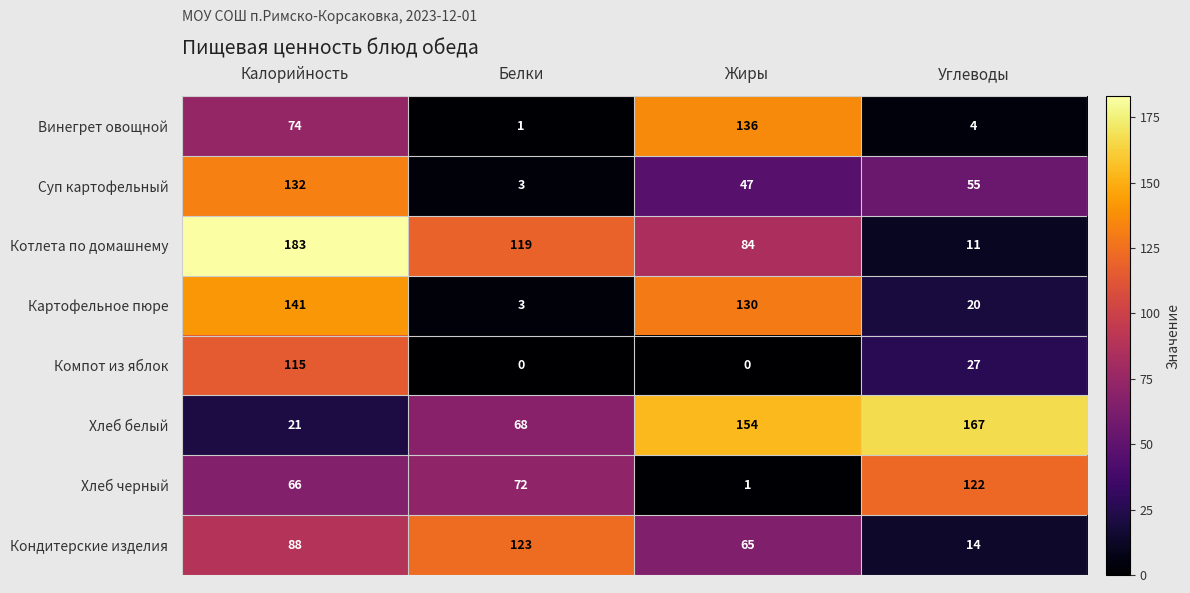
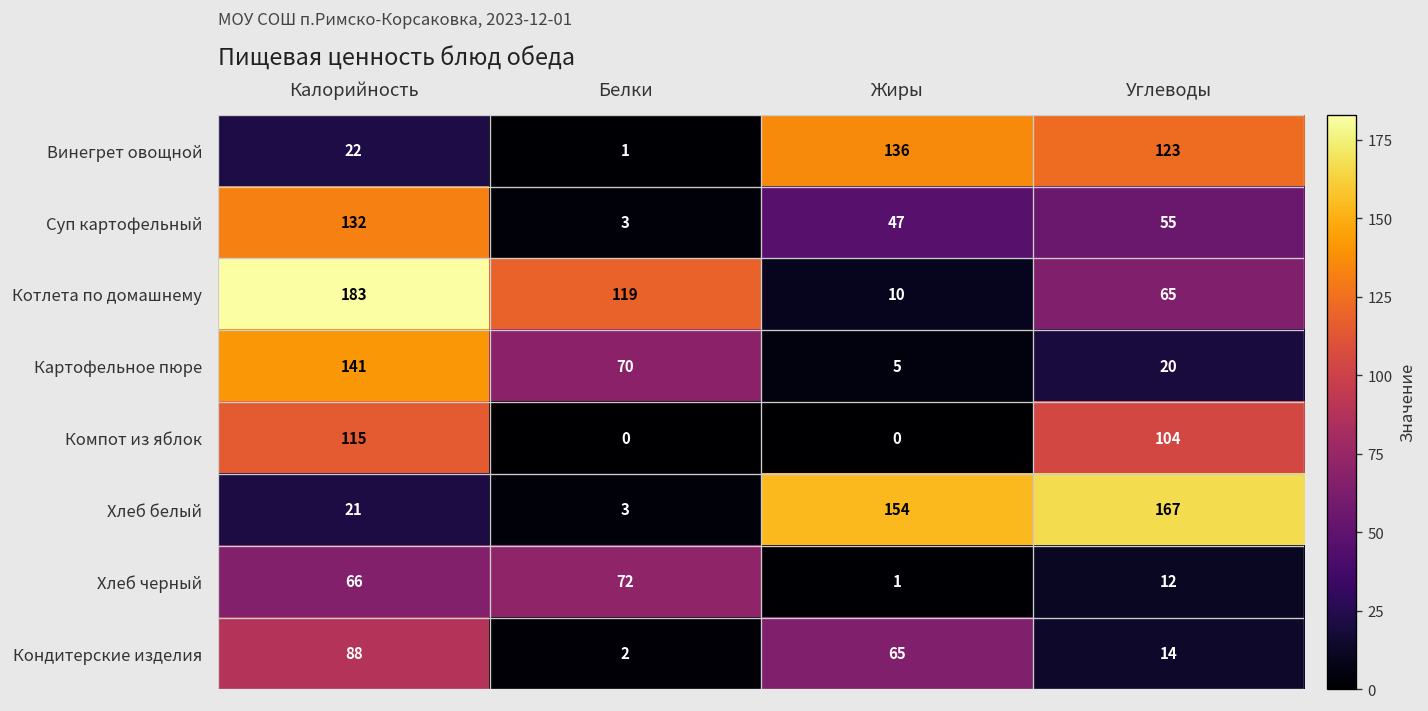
  {
    "Винегрет овощной": {
-     "Калорийность": 74,
+     "Калорийность": 22,
      "Белки": 1,
      "Жиры": 136,
-     "Углеводы": 4
+     "Углеводы": 123
    },
    "Суп картофельный": {
      "Калорийность": 132,
      "Белки": 3,
      "Жиры": 47,
      "Углеводы": 55
    },
    "Котлета по домашнему": {
      "Калорийность": 183,
      "Белки": 119,
-     "Жиры": 84,
-     "Углеводы": 11
+     "Жиры": 10,
+     "Углеводы": 65
    },
    "Картофельное пюре": {
      "Калорийность": 141,
-     "Белки": 3,
-     "Жиры": 130,
+     "Белки": 70,
+     "Жиры": 5,
      "Углеводы": 20
    },
    "Компот из яблок": {
      "Калорийность": 115,
      "Белки": 0,
      "Жиры": 0,
-     "Углеводы": 27
+     "Углеводы": 104
    },
    "Хлеб белый": {
      "Калорийность": 21,
-     "Белки": 68,
+     "Белки": 3,
      "Жиры": 154,
      "Углеводы": 167
    },
    "Хлеб черный": {
      "Калорийность": 66,
      "Белки": 72,
      "Жиры": 1,
-     "Углеводы": 122
+     "Углеводы": 12
    },
    "Кондитерские изделия": {
      "Калорийность": 88,
-     "Белки": 123,
+     "Белки": 2,
      "Жиры": 65,
      "Углеводы": 14
    }
  }
